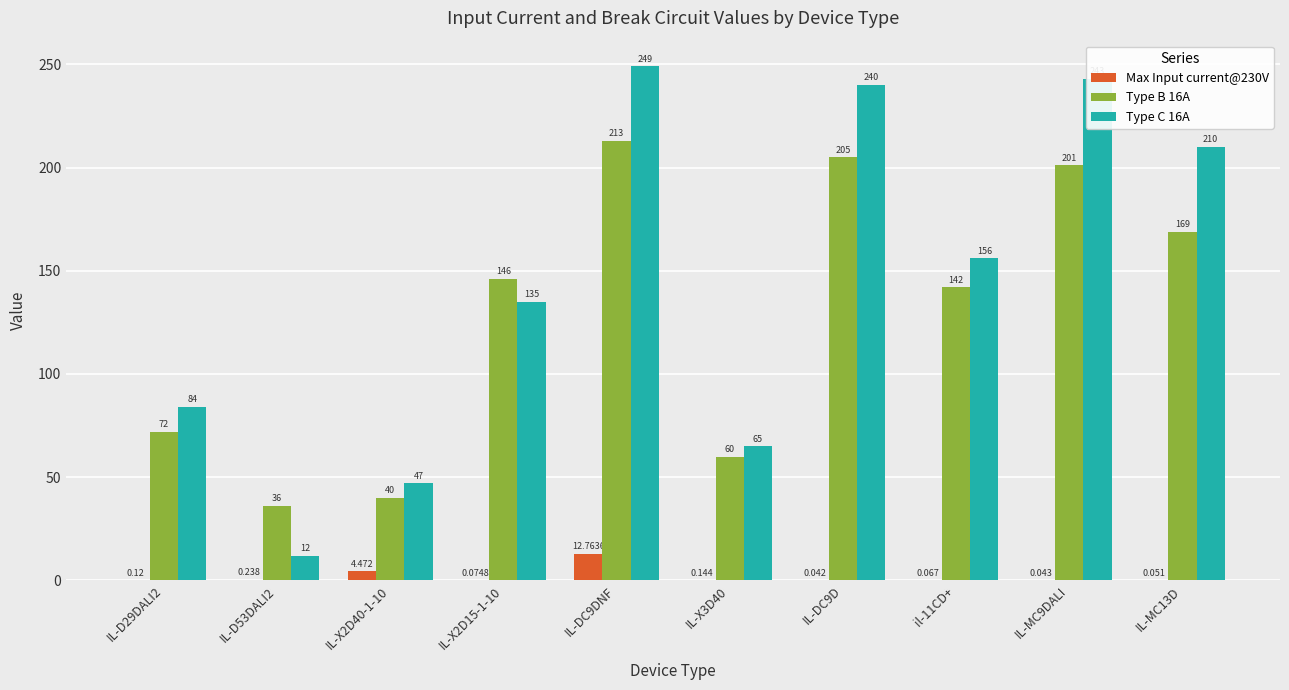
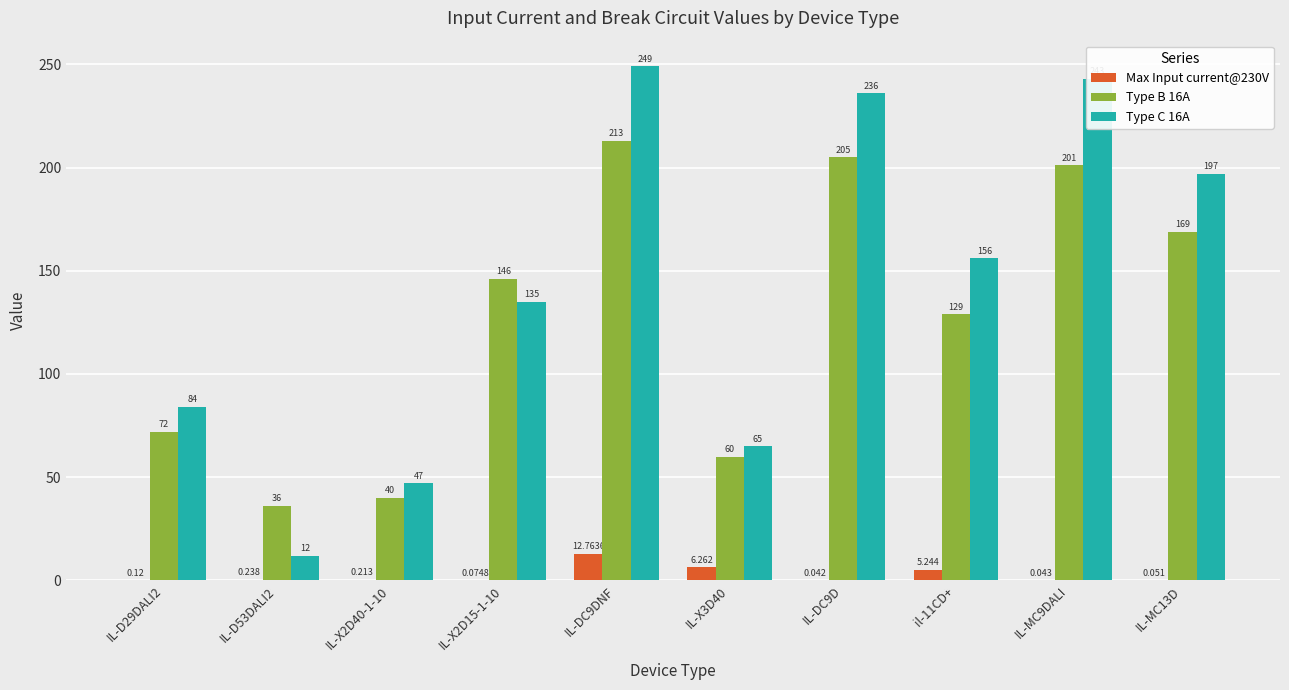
  {
    "Max Input current@230V": {
      "IL-D29DALI2": 0.12,
      "IL-D53DALI2": 0.238,
-     "IL-X2D40-1-10": 4.472,
+     "IL-X2D40-1-10": 0.213,
      "IL-X2D15-1-10": 0.0748,
      "IL-DC9DNF": 12.7636,
-     "IL-X3D40": 0.144,
+     "IL-X3D40": 6.262,
      "IL-DC9D": 0.042,
-     "il-11CD+": 0.067,
+     "il-11CD+": 5.244,
      "IL-MC9DALI": 0.043,
      "IL-MC13D": 0.051
    },
    "Type B 16A": {
      "IL-D29DALI2": 72,
      "IL-D53DALI2": 36,
      "IL-X2D40-1-10": 40,
      "IL-X2D15-1-10": 146,
      "IL-DC9DNF": 213,
      "IL-X3D40": 60,
      "IL-DC9D": 205,
-     "il-11CD+": 142,
+     "il-11CD+": 129,
      "IL-MC9DALI": 201,
      "IL-MC13D": 169
    },
    "Type C 16A": {
      "IL-D29DALI2": 84,
      "IL-D53DALI2": 12,
      "IL-X2D40-1-10": 47,
      "IL-X2D15-1-10": 135,
      "IL-DC9DNF": 249,
      "IL-X3D40": 65,
-     "IL-DC9D": 240,
+     "IL-DC9D": 236,
      "il-11CD+": 156,
-     "IL-MC13D": 210
+     "IL-MC13D": 197
    }
  }
